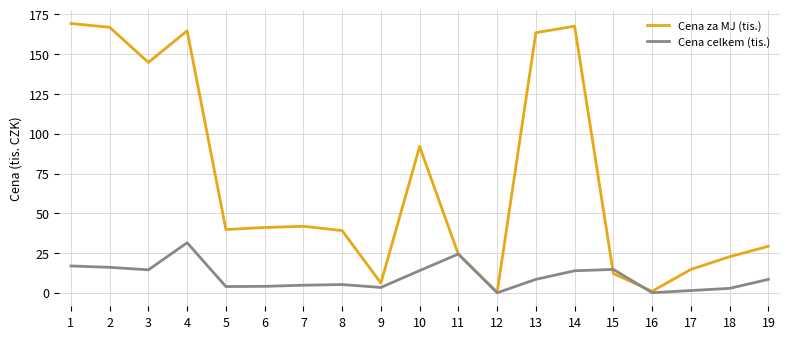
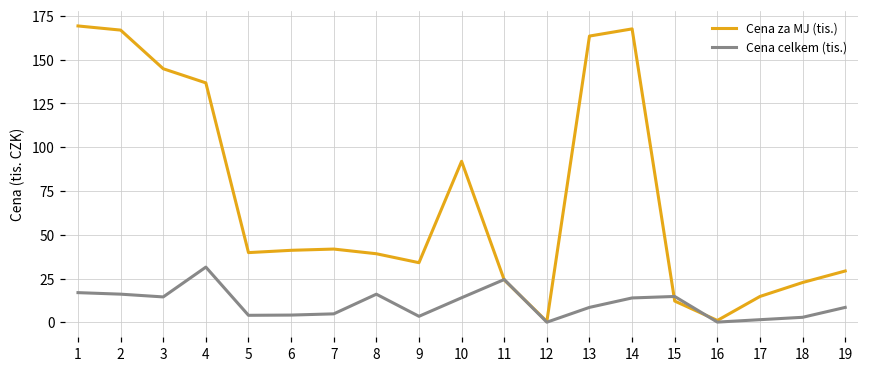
  {
    "Cena za MJ (tis.)": {
      "1": 169,
      "2": 167,
      "3": 145,
-     "4": 165,
+     "4": 137,
      "5": 40,
      "6": 41,
      "7": 42,
      "8": 39,
-     "9": 6,
+     "9": 34,
      "10": 92,
      "13": 163,
      "14": 168,
      "15": 12,
      "17": 15,
      "18": 23,
      "19": 29
    },
    "Cena celkem (tis.)": {
      "1": 17,
      "2": 16,
      "3": 14,
      "4": 32,
      "5": 4,
      "6": 4,
      "7": 5,
-     "8": 5,
+     "8": 16,
      "9": 3,
      "10": 14,
      "13": 9,
      "14": 14,
      "15": 15,
      "17": 1,
      "18": 3,
      "19": 8
    }
  }
